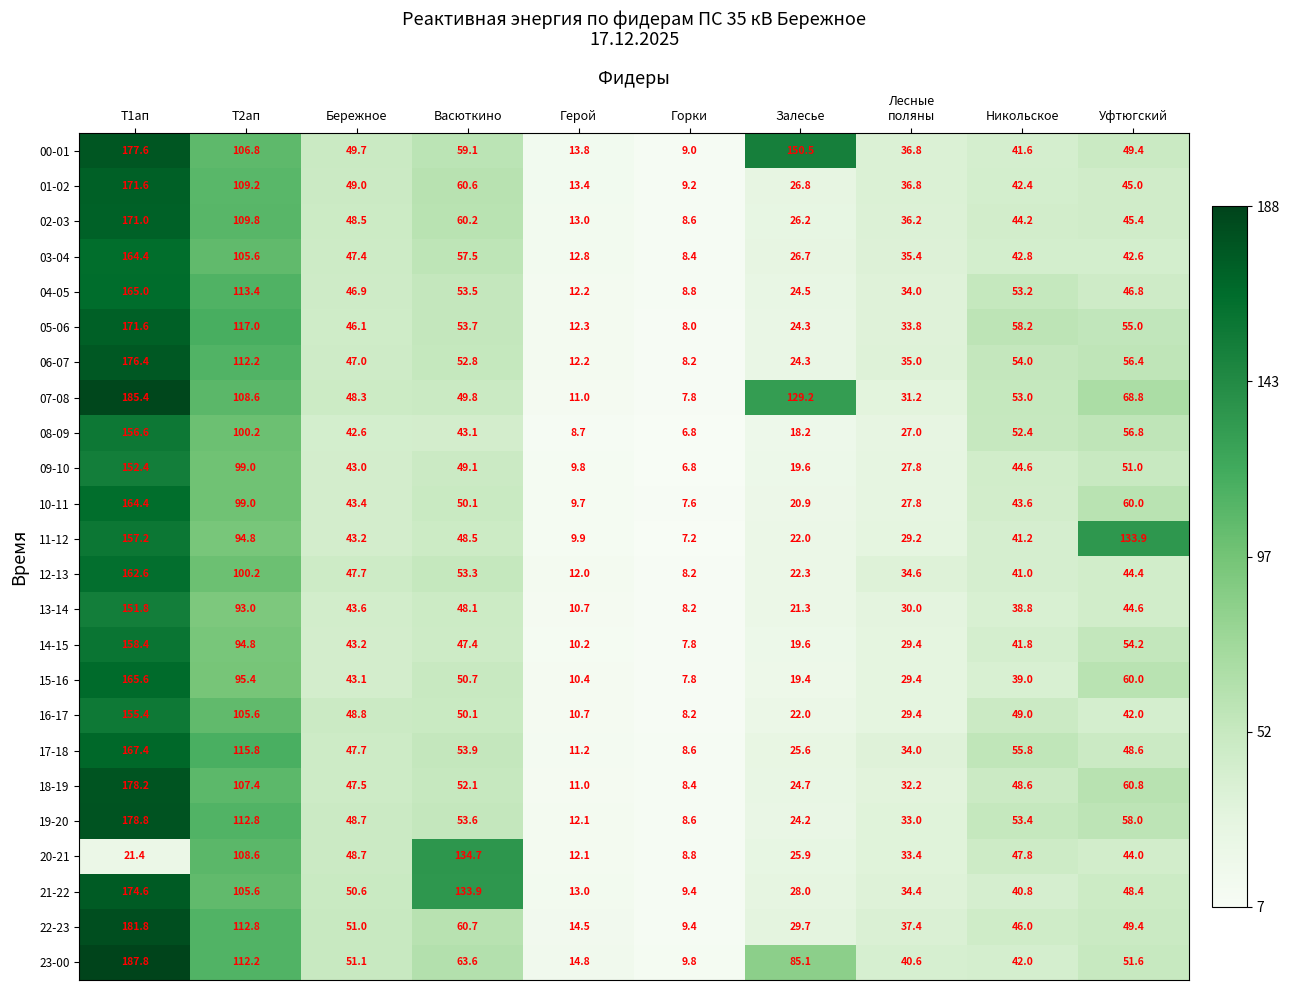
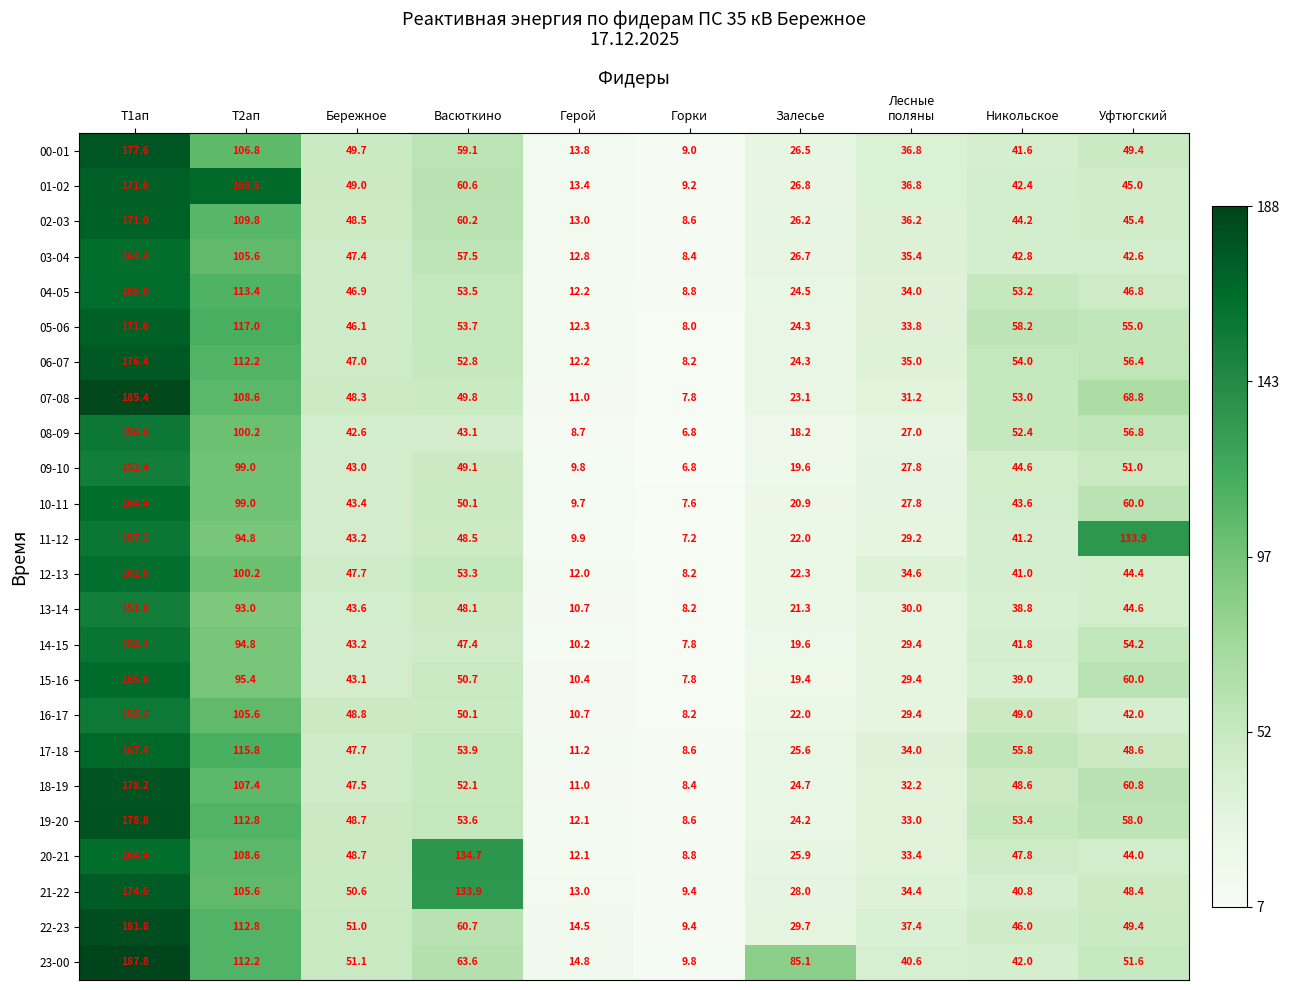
  {
    "00-01": {
      "Т1ап": 177.6,
      "Т2ап": 106.8,
      "Бережное": 49.7,
      "Васюткино": 59.1,
      "Герой": 13.8,
      "Горки": 9.0,
-     "Залесье": 150.5,
+     "Залесье": 26.5,
      "Лесные поляны": 36.8,
      "Никольское": 41.6,
      "Уфтюгский": 49.4
    },
    "01-02": {
      "Т1ап": 171.6,
-     "Т2ап": 109.2,
+     "Т2ап": 166.5,
      "Бережное": 49.0,
      "Васюткино": 60.6,
      "Герой": 13.4,
      "Горки": 9.2,
      "Залесье": 26.8,
      "Лесные поляны": 36.8,
      "Никольское": 42.4,
      "Уфтюгский": 45.0
    },
    "07-08": {
      "Т1ап": 185.4,
      "Т2ап": 108.6,
      "Бережное": 48.3,
      "Васюткино": 49.8,
      "Герой": 11.0,
      "Горки": 7.8,
-     "Залесье": 129.2,
+     "Залесье": 23.1,
      "Лесные поляны": 31.2,
      "Никольское": 53.0,
      "Уфтюгский": 68.8
    },
    "20-21": {
-     "Т1ап": 21.4,
+     "Т1ап": 164.4,
      "Т2ап": 108.6,
      "Бережное": 48.7,
      "Васюткино": 134.7,
      "Герой": 12.1,
      "Горки": 8.8,
      "Залесье": 25.9,
      "Лесные поляны": 33.4,
      "Никольское": 47.8,
      "Уфтюгский": 44.0
    }
  }
